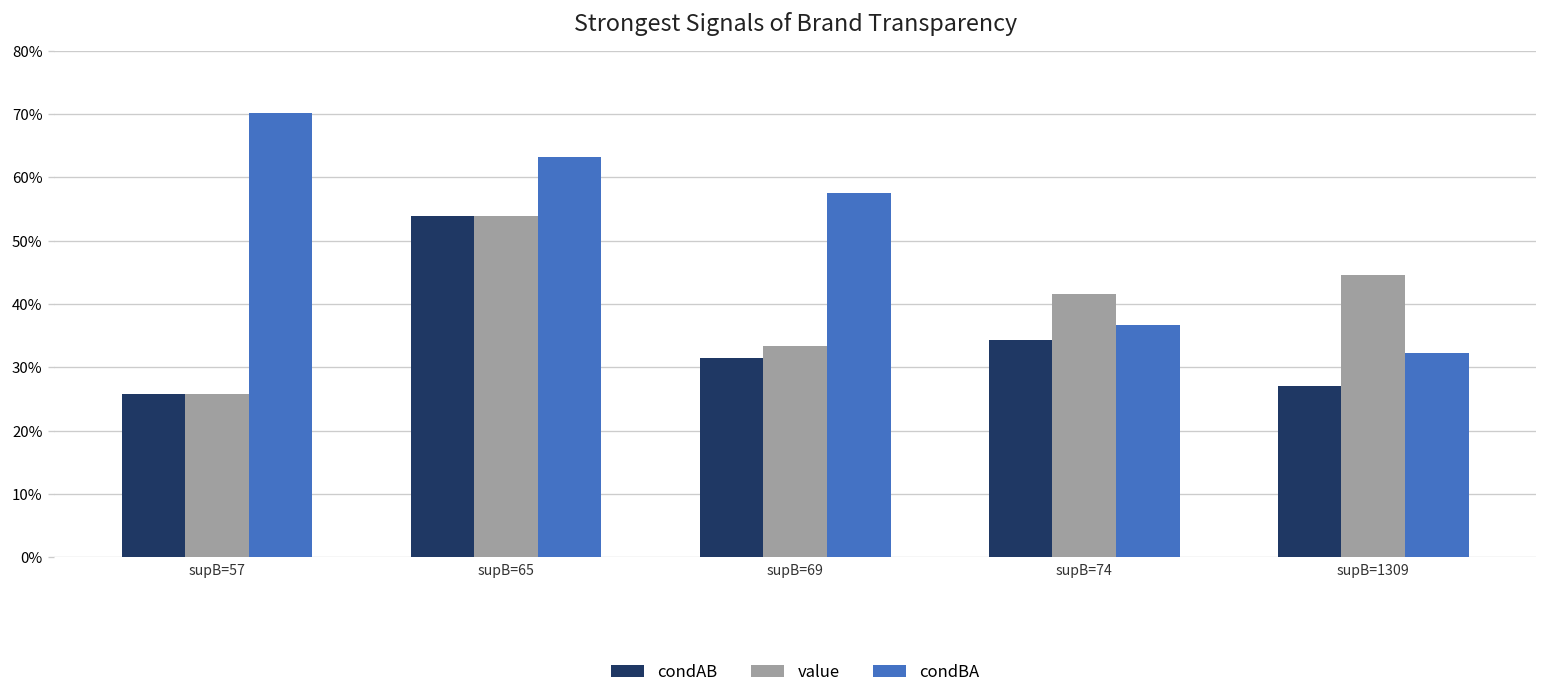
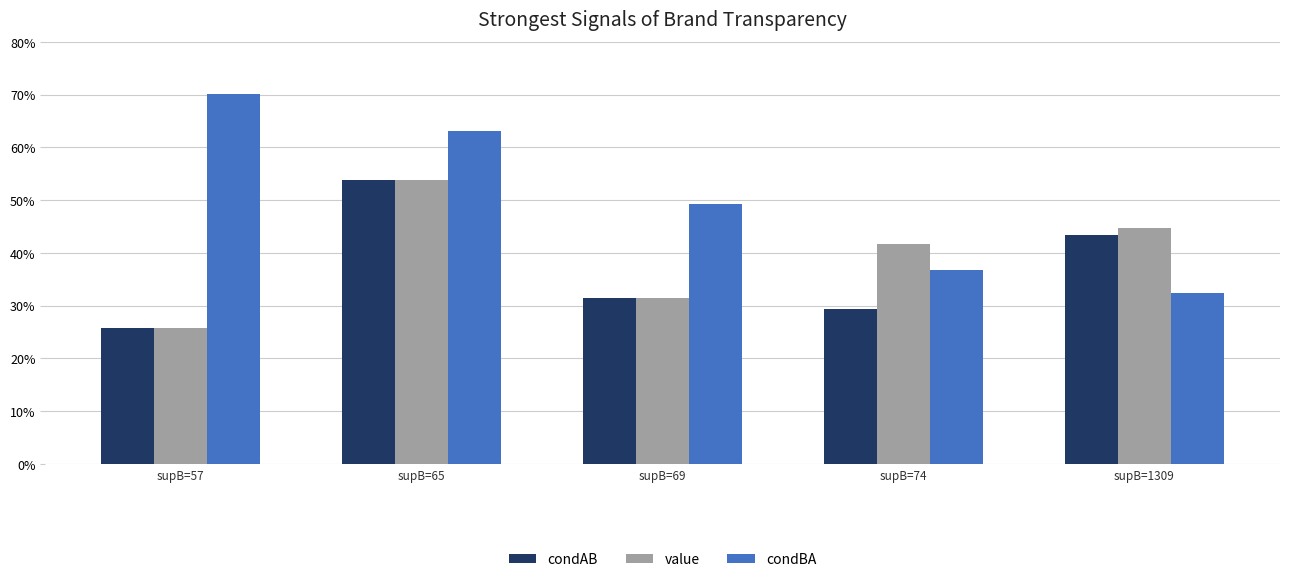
  {
    "condAB": {
      "supB=57": "26%",
      "supB=65": "54%",
      "supB=69": "32%",
-     "supB=74": "34%",
-     "supB=1309": "27%"
+     "supB=74": "29%",
+     "supB=1309": "43%"
    },
    "value": {
      "supB=57": "26%",
      "supB=65": "54%",
-     "supB=69": "33%",
+     "supB=69": "31%",
      "supB=74": "42%",
      "supB=1309": "45%"
    },
    "condBA": {
      "supB=57": "70%",
      "supB=65": "63%",
-     "supB=69": "58%",
+     "supB=69": "49%",
      "supB=74": "37%",
      "supB=1309": "32%"
    }
  }
